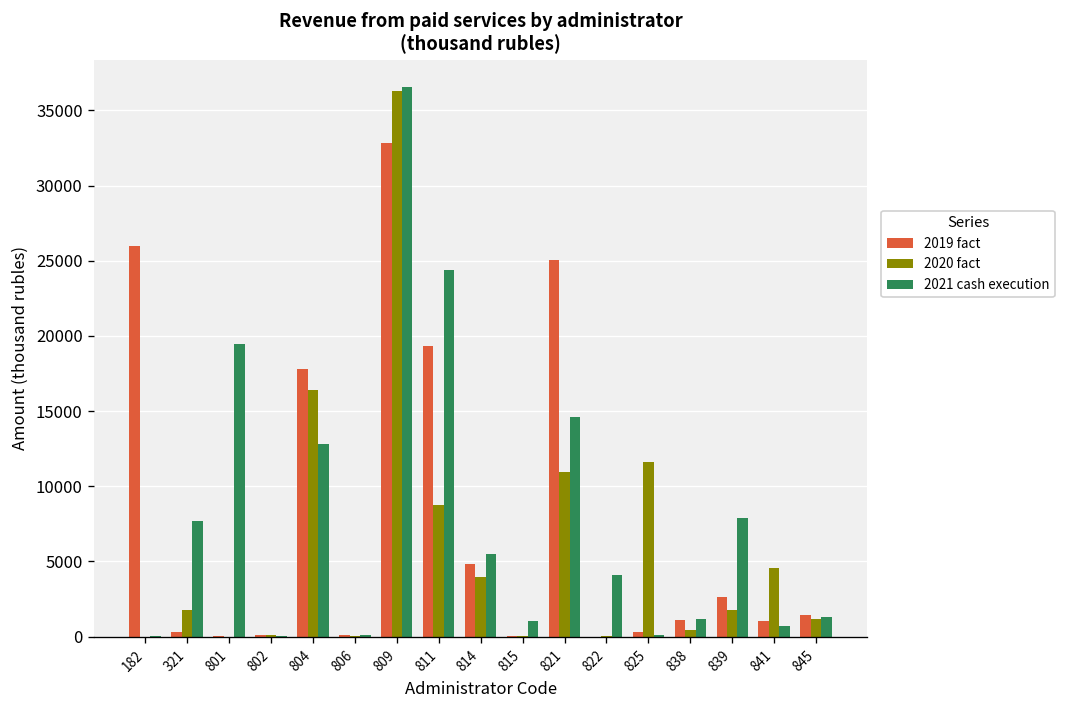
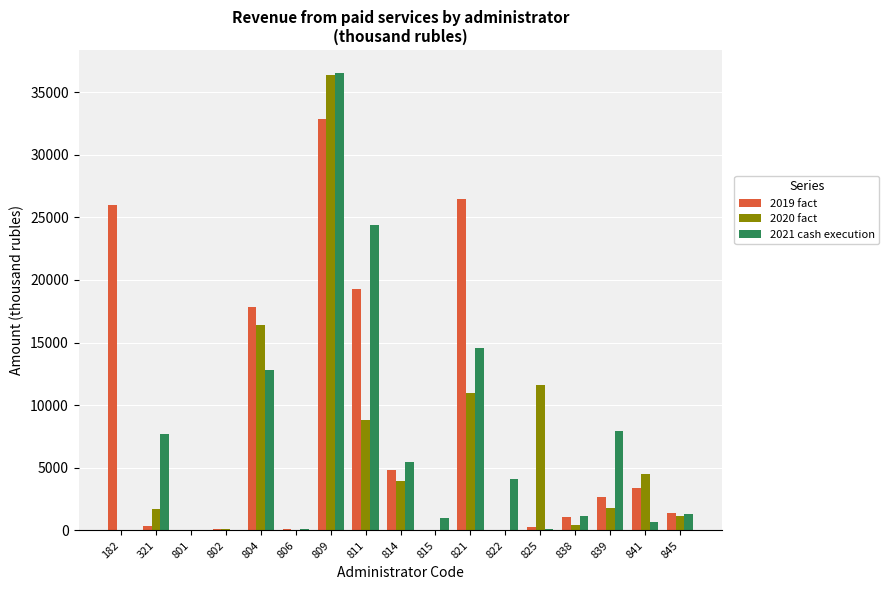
  {
    "2019 fact": {
      "182": 26000,
      "321": 300,
      "804": 17800,
      "809": 32900,
      "811": 19300,
      "814": 4800,
-     "821": 25100,
+     "821": 26500,
      "822": 0,
      "825": 300,
      "838": 1100,
      "839": 2700,
-     "841": 1000,
+     "841": 3400,
      "845": 1400
    },
    "2020 fact": {
      "321": 1700,
      "804": 16400,
      "809": 36300,
      "811": 8800,
      "814": 4000,
      "821": 11000,
      "825": 11600,
      "838": 500,
      "839": 1800,
      "841": 4500,
      "845": 1200
    },
    "2021 cash execution": {
      "321": 7700,
-     "801": 19400,
+     "801": 0,
      "804": 12800,
      "809": 36500,
      "811": 24400,
      "814": 5500,
      "815": 1000,
      "821": 14600,
      "822": 4100,
      "838": 1200,
      "839": 7900,
      "841": 700,
      "845": 1300
    }
  }
